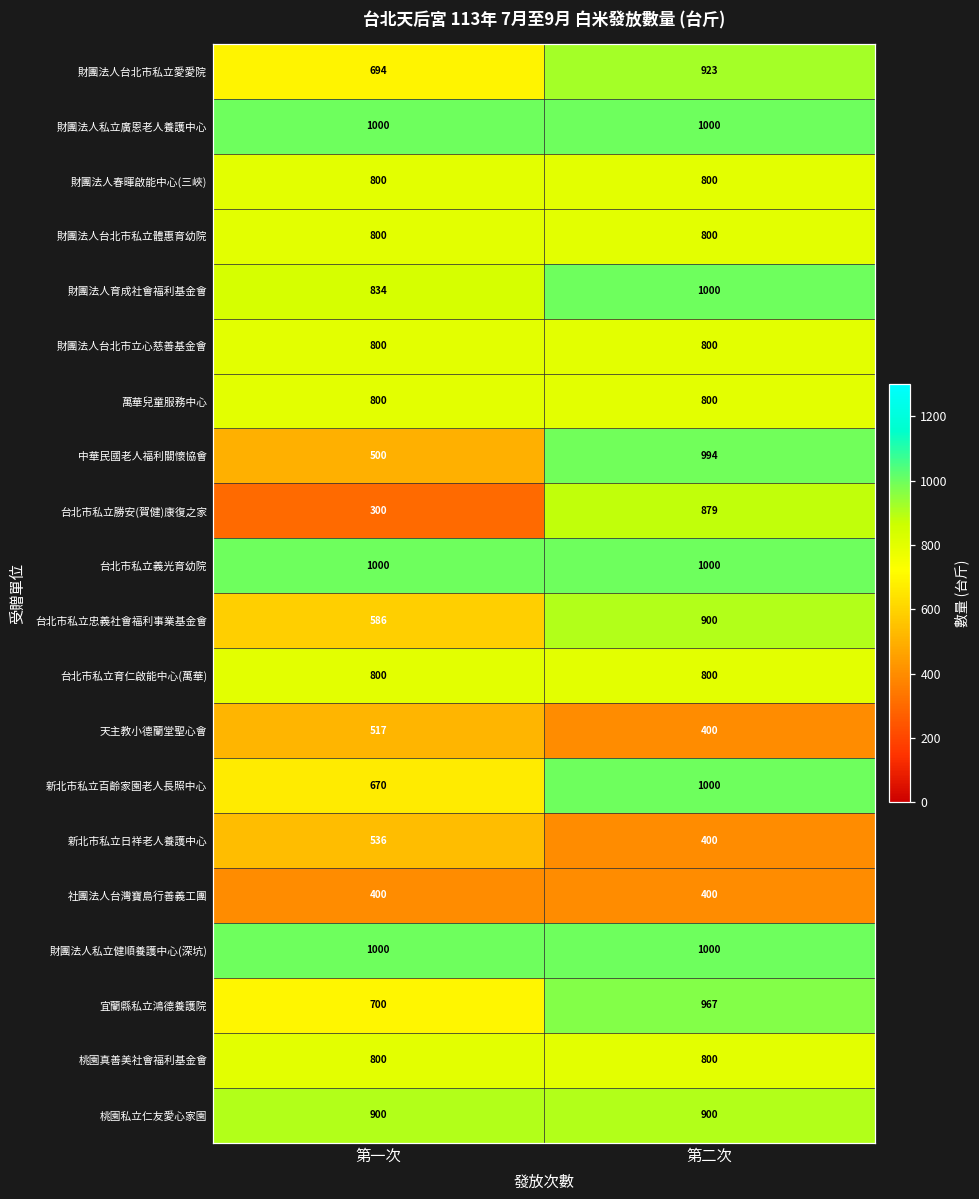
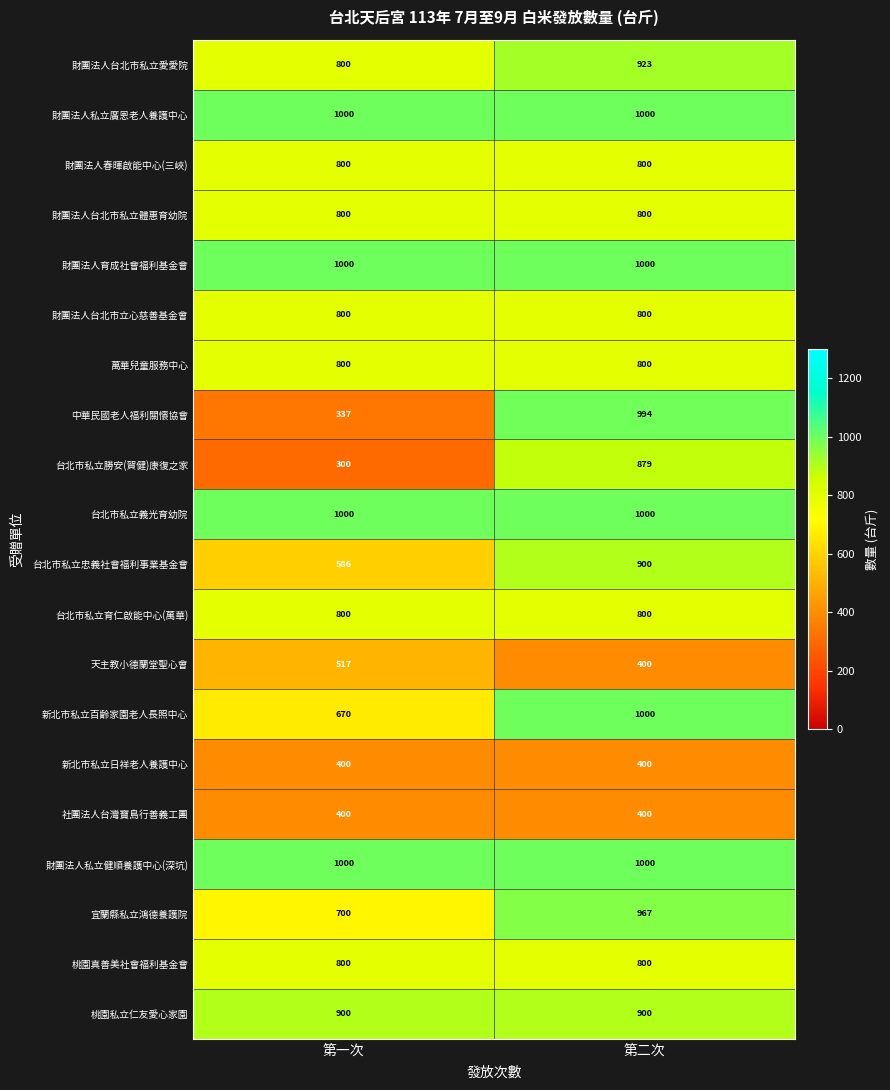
  {
    "財團法人台北市私立愛愛院": {
-     "第一次": 694,
+     "第一次": 800,
      "第二次": 923
    },
    "財團法人私立廣恩老人養護中心": {
      "第一次": 1000,
      "第二次": 1000
    },
    "財團法人春暉啟能中心(三峽)": {
      "第一次": 800,
      "第二次": 800
    },
    "財團法人台北市私立體惠育幼院": {
      "第一次": 800,
      "第二次": 800
    },
    "財團法人育成社會福利基金會": {
-     "第一次": 834,
+     "第一次": 1000,
      "第二次": 1000
    },
    "財團法人台北市立心慈善基金會": {
      "第一次": 800,
      "第二次": 800
    },
    "萬華兒童服務中心": {
      "第一次": 800,
      "第二次": 800
    },
    "中華民國老人福利關懷協會": {
-     "第一次": 500,
+     "第一次": 337,
      "第二次": 994
    },
    "台北市私立勝安(賀健)康復之家": {
      "第一次": 300,
      "第二次": 879
    },
    "台北市私立義光育幼院": {
      "第一次": 1000,
      "第二次": 1000
    },
    "台北市私立忠義社會福利事業基金會": {
      "第一次": 586,
      "第二次": 900
    },
    "台北市私立育仁啟能中心(萬華)": {
      "第一次": 800,
      "第二次": 800
    },
    "天主教小德蘭堂聖心會": {
      "第一次": 517,
      "第二次": 400
    },
    "新北市私立百齡家園老人長照中心": {
      "第一次": 670,
      "第二次": 1000
    },
    "新北市私立日祥老人養護中心": {
-     "第一次": 536,
+     "第一次": 400,
      "第二次": 400
    },
    "社團法人台灣寶島行善義工團": {
      "第一次": 400,
      "第二次": 400
    },
    "財團法人私立健順養護中心(深坑)": {
      "第一次": 1000,
      "第二次": 1000
    },
    "宜蘭縣私立鴻德養護院": {
      "第一次": 700,
      "第二次": 967
    },
    "桃園真善美社會福利基金會": {
      "第一次": 800,
      "第二次": 800
    },
    "桃園私立仁友愛心家園": {
      "第一次": 900,
      "第二次": 900
    }
  }
